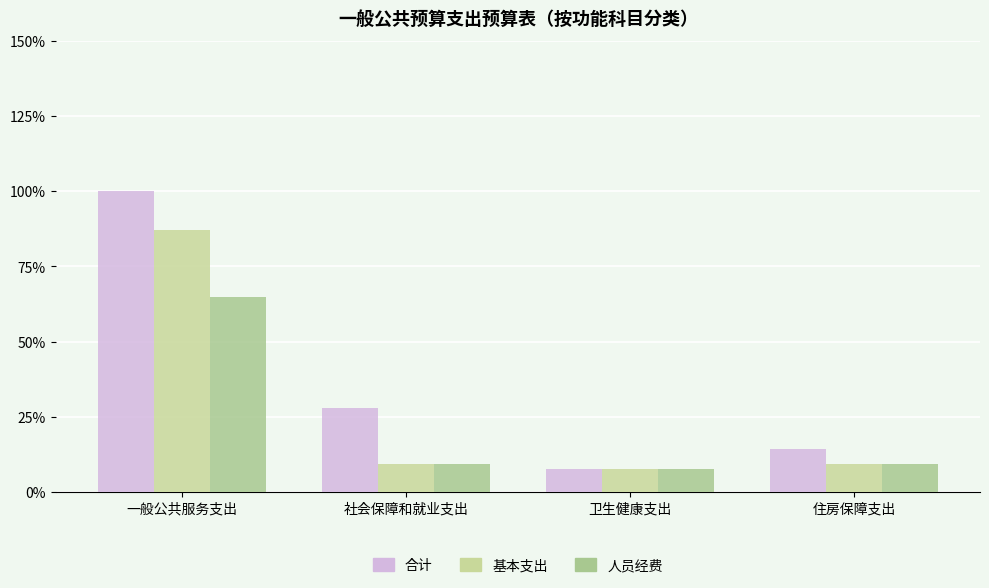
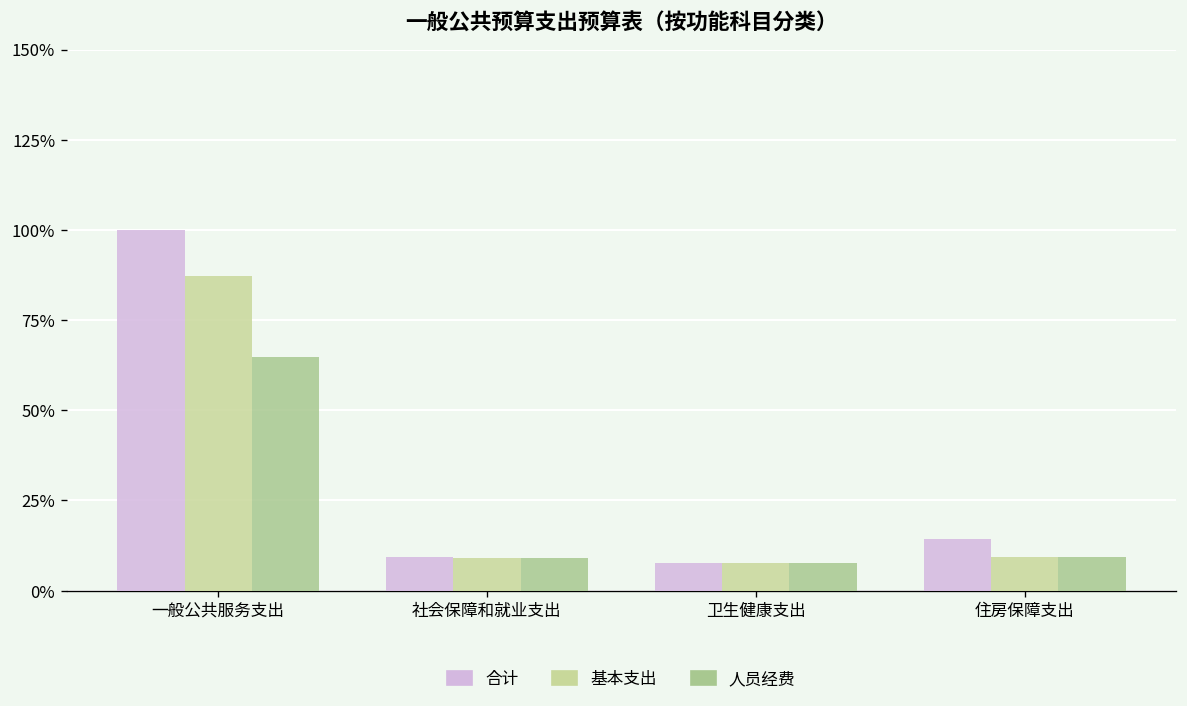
  {
    "合计": {
      "一般公共服务支出": "100%",
-     "社会保障和就业支出": "28%",
+     "社会保障和就业支出": "9%",
      "卫生健康支出": "8%",
      "住房保障支出": "14%"
    }
  }
